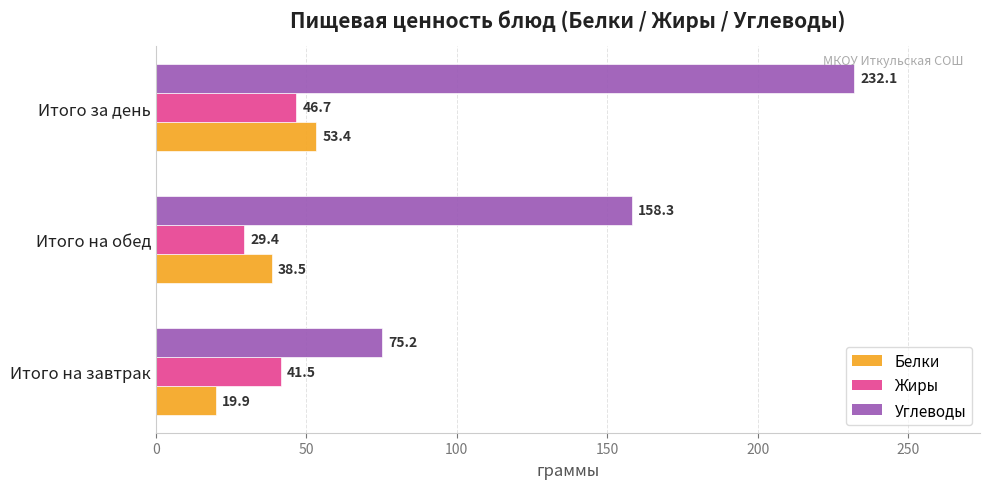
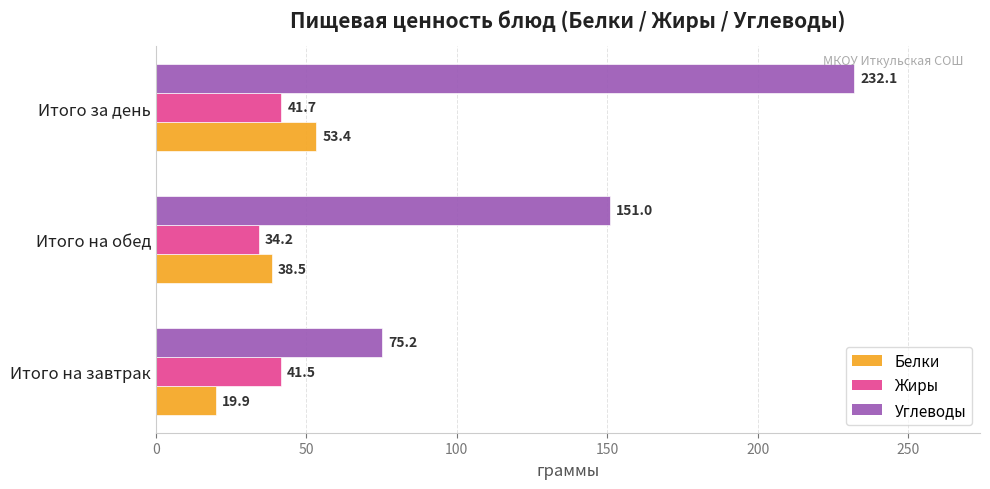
  {
    "Белки": {
      "Итого за день": 53.4,
      "Итого на обед": 38.5,
      "Итого на завтрак": 19.9
    },
    "Жиры": {
-     "Итого за день": 46.7,
-     "Итого на обед": 29.4,
+     "Итого за день": 41.7,
+     "Итого на обед": 34.2,
      "Итого на завтрак": 41.5
    },
    "Углеводы": {
      "Итого за день": 232.1,
-     "Итого на обед": 158.3,
+     "Итого на обед": 151.0,
      "Итого на завтрак": 75.2
    }
  }
